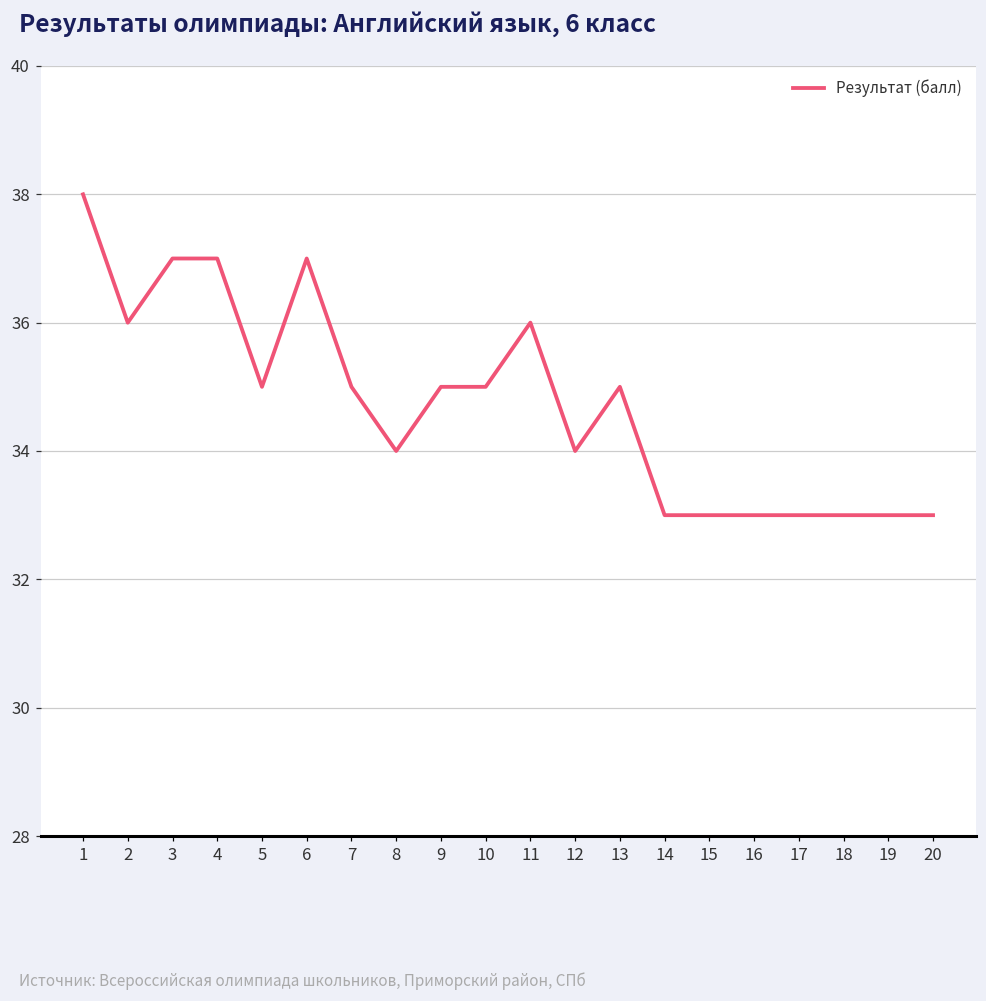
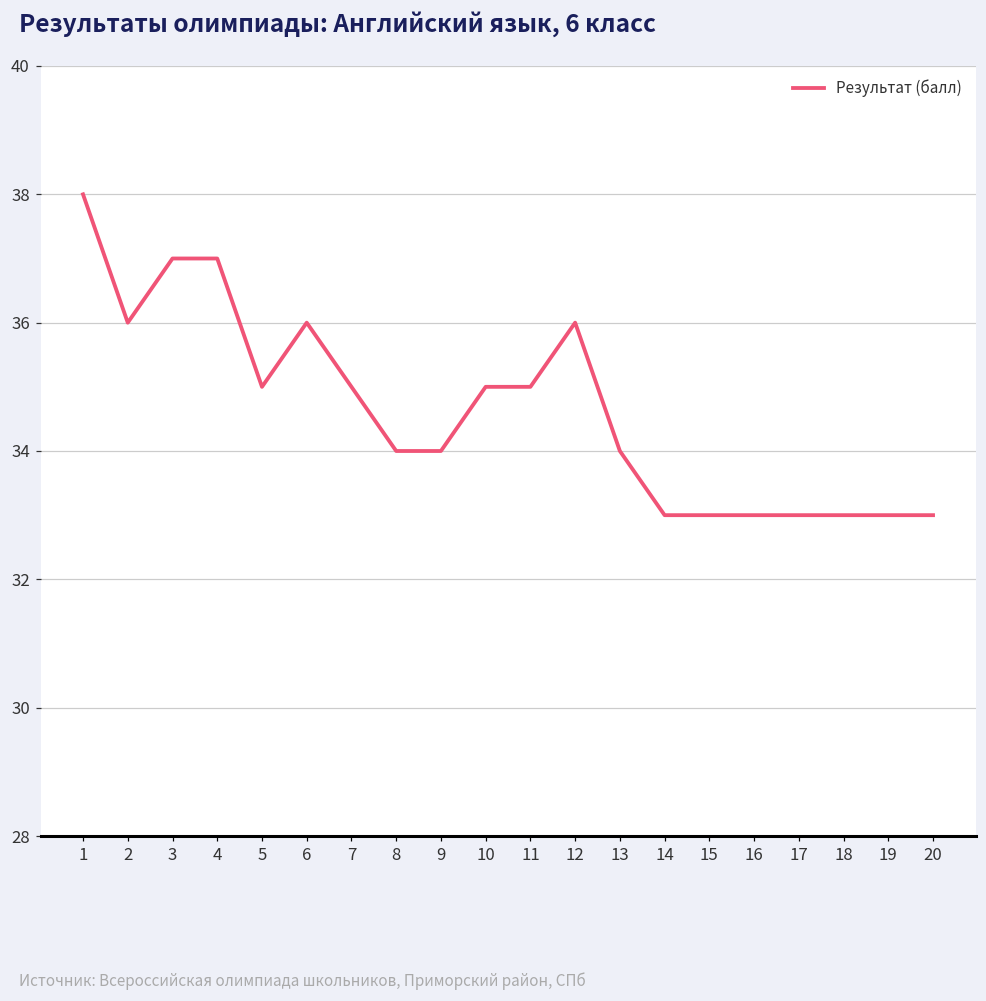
  {
    "1": 38,
    "2": 36,
    "3": 37,
    "4": 37,
    "5": 35,
-   "6": 37,
+   "6": 36,
    "7": 35,
    "8": 34,
-   "9": 35,
+   "9": 34,
    "10": 35,
-   "11": 36,
-   "12": 34,
-   "13": 35,
+   "11": 35,
+   "12": 36,
+   "13": 34,
    "14": 33,
    "15": 33,
    "16": 33,
    "17": 33,
    "18": 33,
    "19": 33,
    "20": 33
  }
